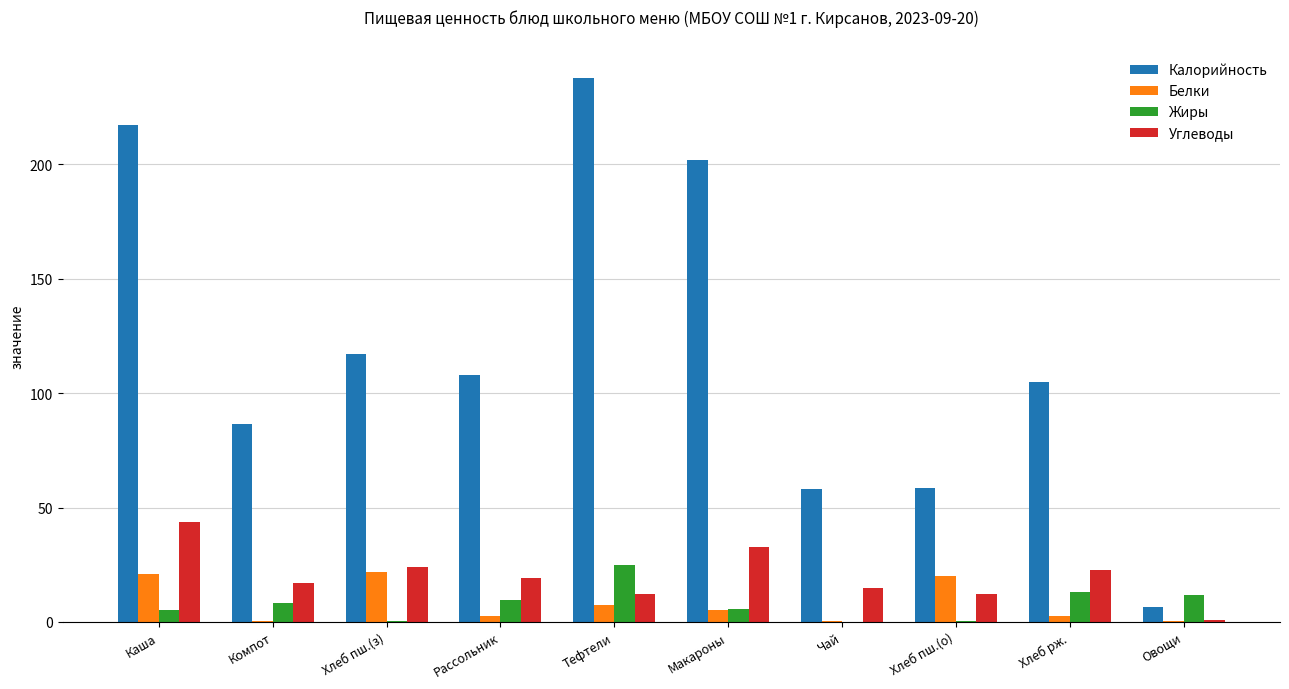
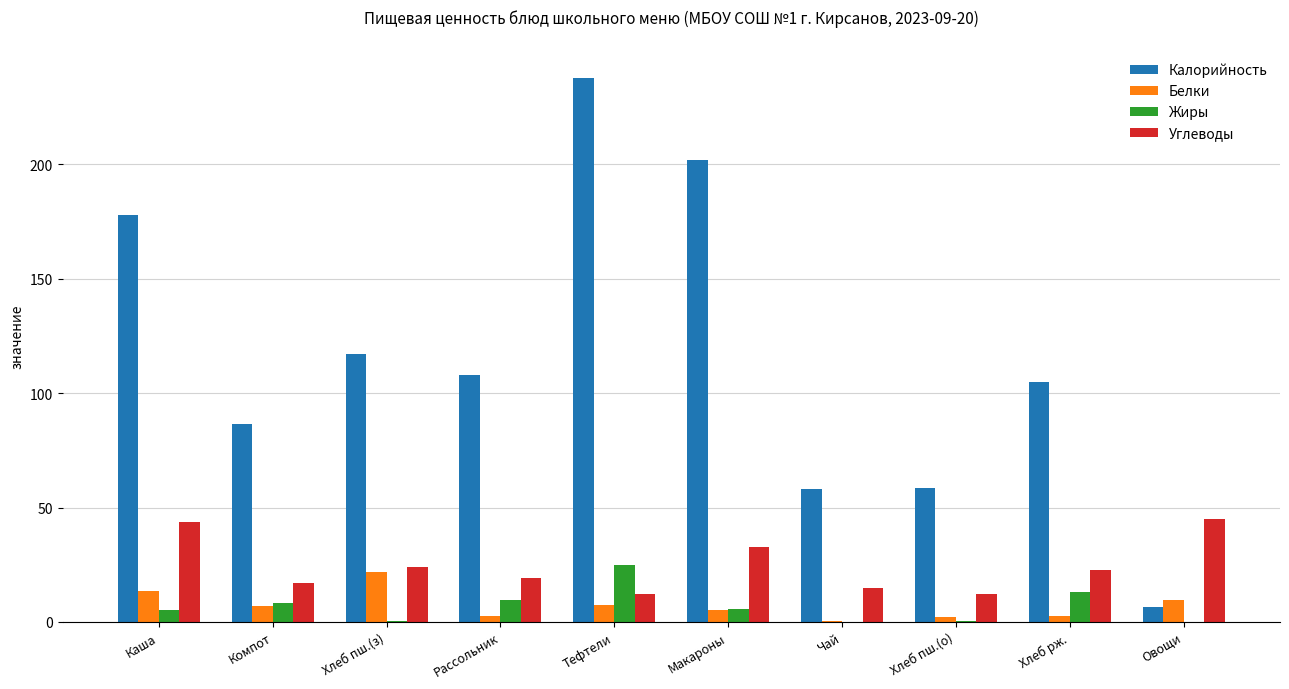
  {
    "Калорийность": {
-     "Каша": 217,
+     "Каша": 178,
      "Компот": 87,
      "Хлеб пш.(з)": 117,
      "Рассольник": 108,
      "Тефтели": 238,
      "Макароны": 202,
      "Чай": 58,
      "Хлеб пш.(о)": 58,
      "Хлеб рж.": 105,
      "Овощи": 6
    },
    "Белки": {
-     "Каша": 21,
-     "Компот": 0,
+     "Каша": 14,
+     "Компот": 7,
      "Хлеб пш.(з)": 22,
      "Рассольник": 2,
      "Тефтели": 7,
      "Макароны": 5,
-     "Хлеб пш.(о)": 20,
+     "Хлеб пш.(о)": 2,
      "Хлеб рж.": 3,
-     "Овощи": 0
+     "Овощи": 10
    },
    "Жиры": {
      "Каша": 5,
      "Компот": 9,
      "Рассольник": 10,
      "Тефтели": 25,
      "Макароны": 6,
      "Чай": 0,
      "Хлеб рж.": 13,
-     "Овощи": 12
+     "Овощи": 0
    },
    "Углеводы": {
      "Каша": 44,
      "Компот": 17,
      "Хлеб пш.(з)": 24,
      "Рассольник": 19,
      "Тефтели": 12,
      "Макароны": 33,
      "Чай": 15,
      "Хлеб пш.(о)": 12,
      "Хлеб рж.": 23,
-     "Овощи": 1
+     "Овощи": 45
    }
  }
